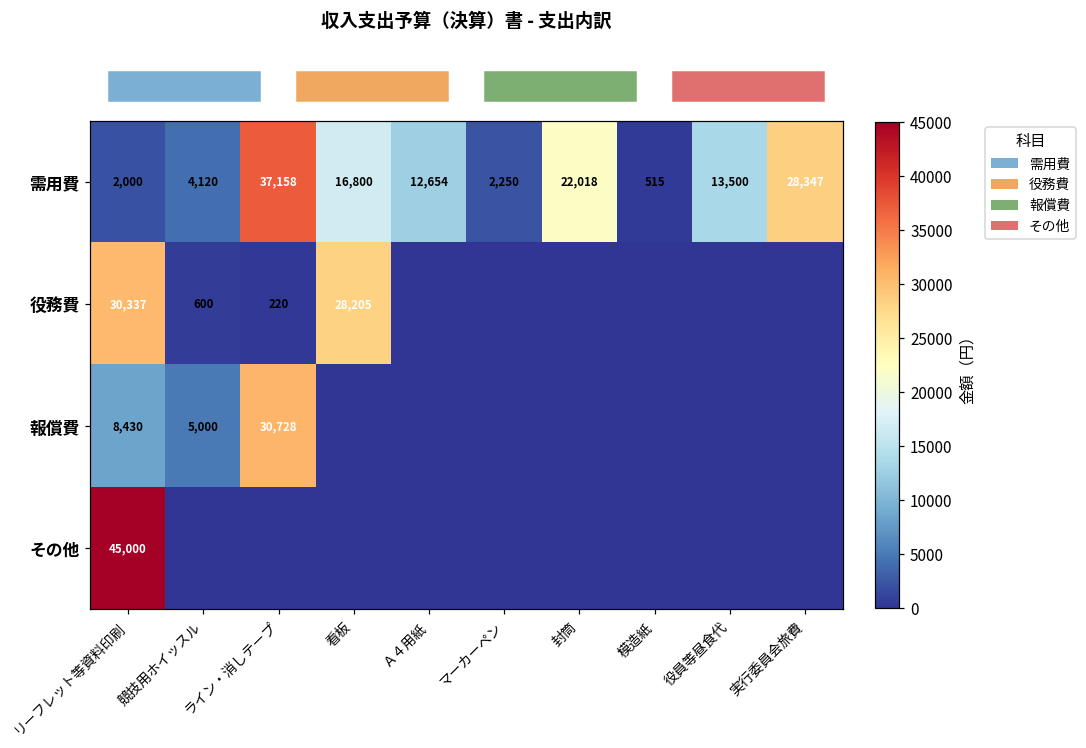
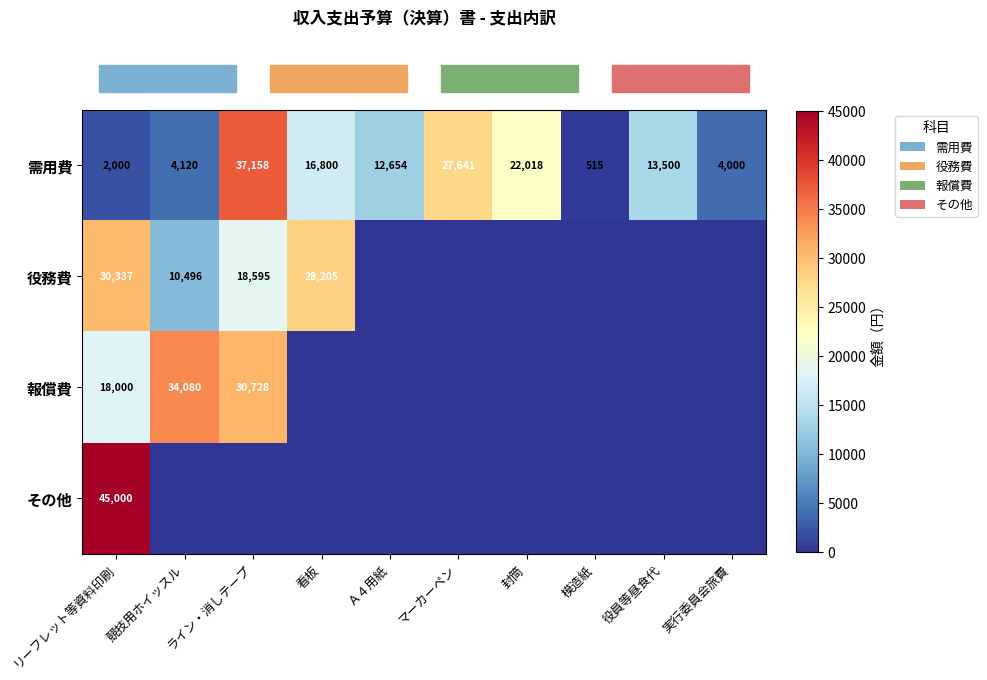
  {
    "需用費": {
      "リーフレット等資料印刷": "2,000",
      "競技用ホイッスル": "4,120",
      "ライン・消しテープ": "37,158",
      "看板": "16,800",
      "Ａ４用紙": "12,654",
-     "マーカーペン": "2,250",
+     "マーカーペン": "27,641",
      "封筒": "22,018",
      "模造紙": "515",
      "役員等昼食代": "13,500",
-     "実行委員会旅費": "28,347"
+     "実行委員会旅費": "4,000"
    },
    "役務費": {
      "リーフレット等資料印刷": "30,337",
-     "競技用ホイッスル": "600",
-     "ライン・消しテープ": "220",
+     "競技用ホイッスル": "10,496",
+     "ライン・消しテープ": "18,595",
      "看板": "28,205"
    },
    "報償費": {
-     "リーフレット等資料印刷": "8,430",
-     "競技用ホイッスル": "5,000",
+     "リーフレット等資料印刷": "18,000",
+     "競技用ホイッスル": "34,080",
      "ライン・消しテープ": "30,728"
    },
    "その他": {
      "リーフレット等資料印刷": "45,000"
    }
  }
